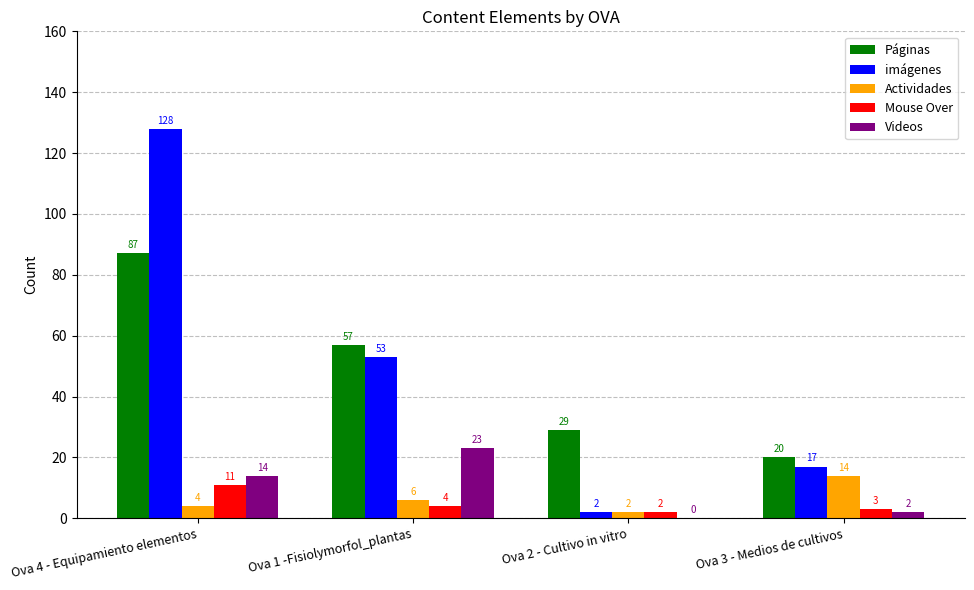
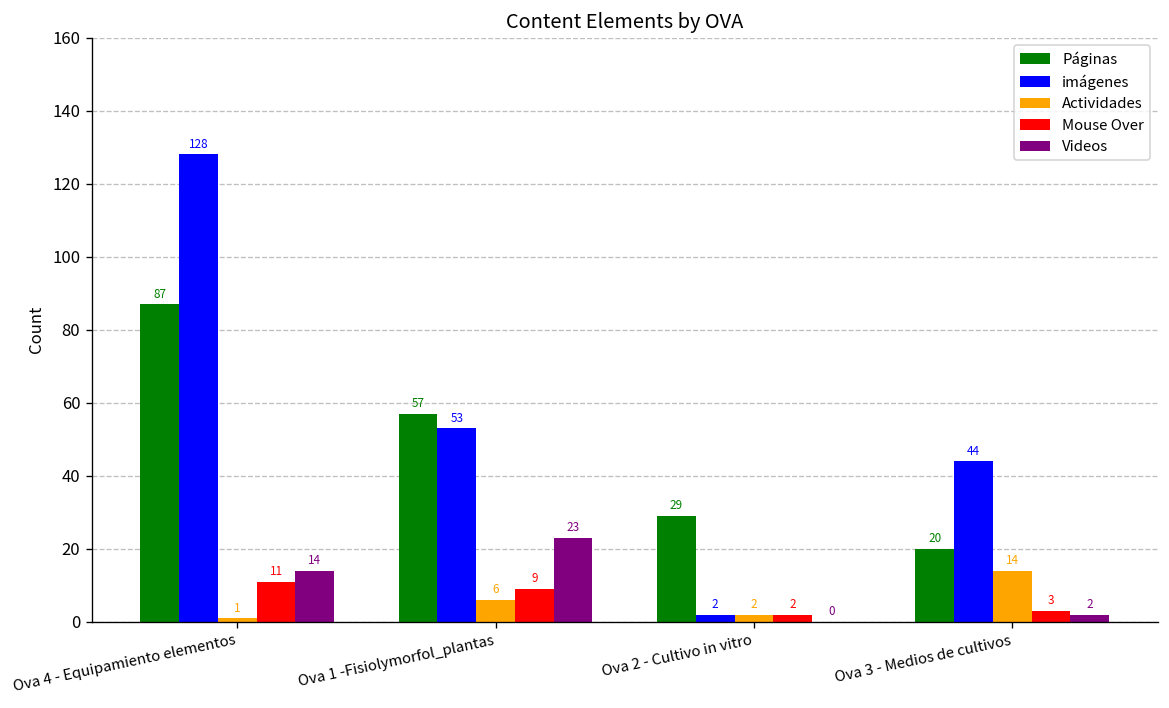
  {
    "Páginas": {
      "Ova 4 - Equipamiento elementos": 87,
      "Ova 1 -Fisiolymorfol_plantas": 57,
      "Ova 2 - Cultivo in vitro": 29,
      "Ova 3 - Medios de cultivos": 20
    },
    "imágenes": {
      "Ova 4 - Equipamiento elementos": 128,
      "Ova 1 -Fisiolymorfol_plantas": 53,
      "Ova 2 - Cultivo in vitro": 2,
-     "Ova 3 - Medios de cultivos": 17
+     "Ova 3 - Medios de cultivos": 44
    },
    "Actividades": {
-     "Ova 4 - Equipamiento elementos": 4,
+     "Ova 4 - Equipamiento elementos": 1,
      "Ova 1 -Fisiolymorfol_plantas": 6,
      "Ova 2 - Cultivo in vitro": 2,
      "Ova 3 - Medios de cultivos": 14
    },
    "Mouse Over": {
      "Ova 4 - Equipamiento elementos": 11,
-     "Ova 1 -Fisiolymorfol_plantas": 4,
+     "Ova 1 -Fisiolymorfol_plantas": 9,
      "Ova 2 - Cultivo in vitro": 2,
      "Ova 3 - Medios de cultivos": 3
    },
    "Videos": {
      "Ova 4 - Equipamiento elementos": 14,
      "Ova 1 -Fisiolymorfol_plantas": 23,
      "Ova 2 - Cultivo in vitro": 0,
      "Ova 3 - Medios de cultivos": 2
    }
  }
